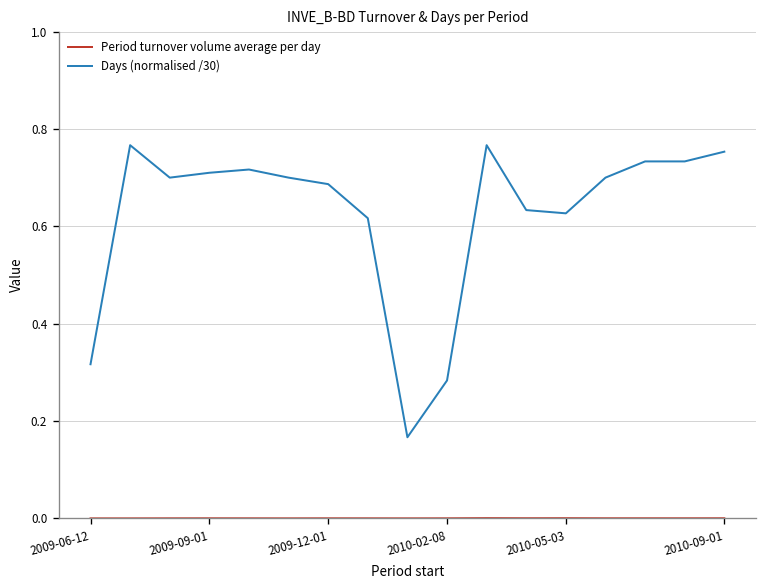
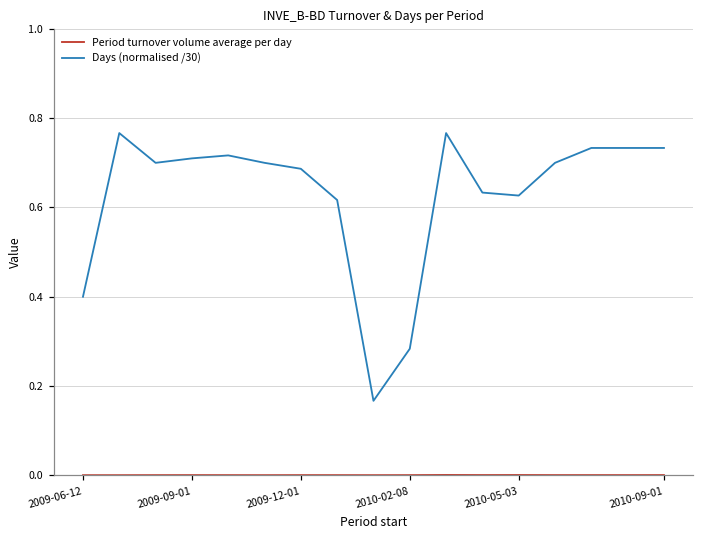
  {
    "Period turnover volume average per day": {
      "2009-06-12": 0.00,
      "2009-09-01": 0.00,
      "2009-12-01": 0.00,
      "2010-02-08": 0.00,
      "2010-05-03": 0.00,
      "2010-09-01": 0.00
    },
    "Days (normalised /30)": {
-     "2009-06-12": 0.32,
+     "2009-06-12": 0.40,
      "2009-09-01": 0.71,
      "2009-12-01": 0.69,
      "2010-02-08": 0.28,
      "2010-05-03": 0.63,
-     "2010-09-01": 0.75
+     "2010-09-01": 0.73
    }
  }
